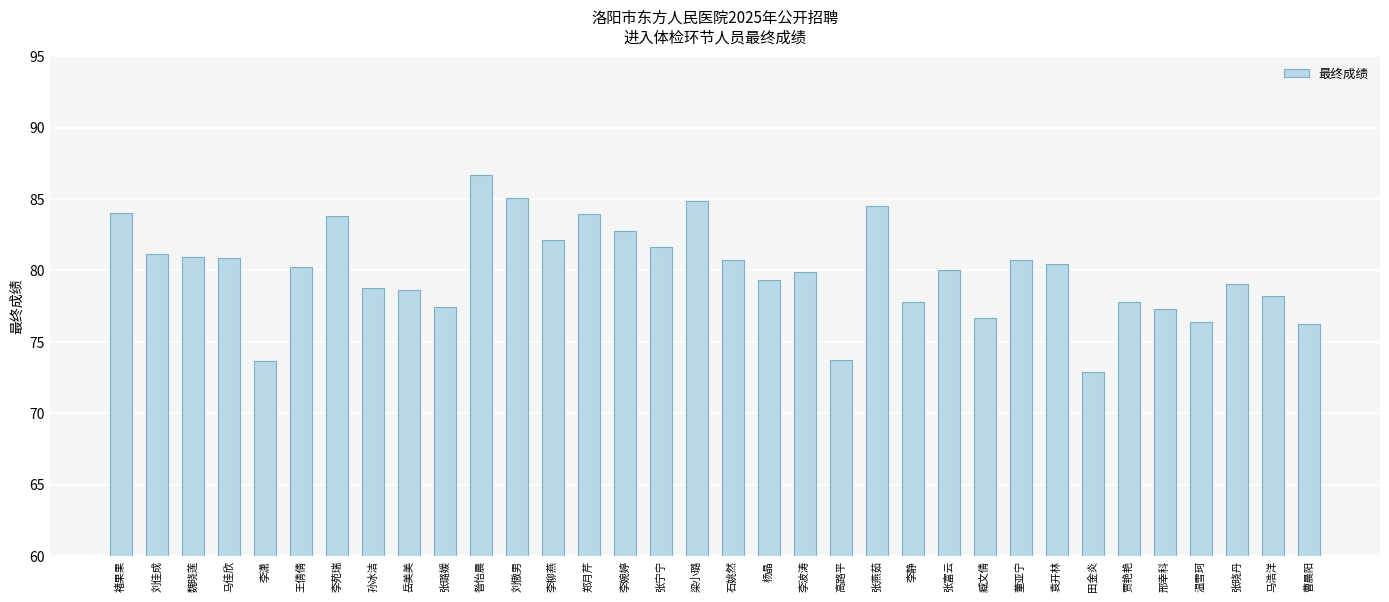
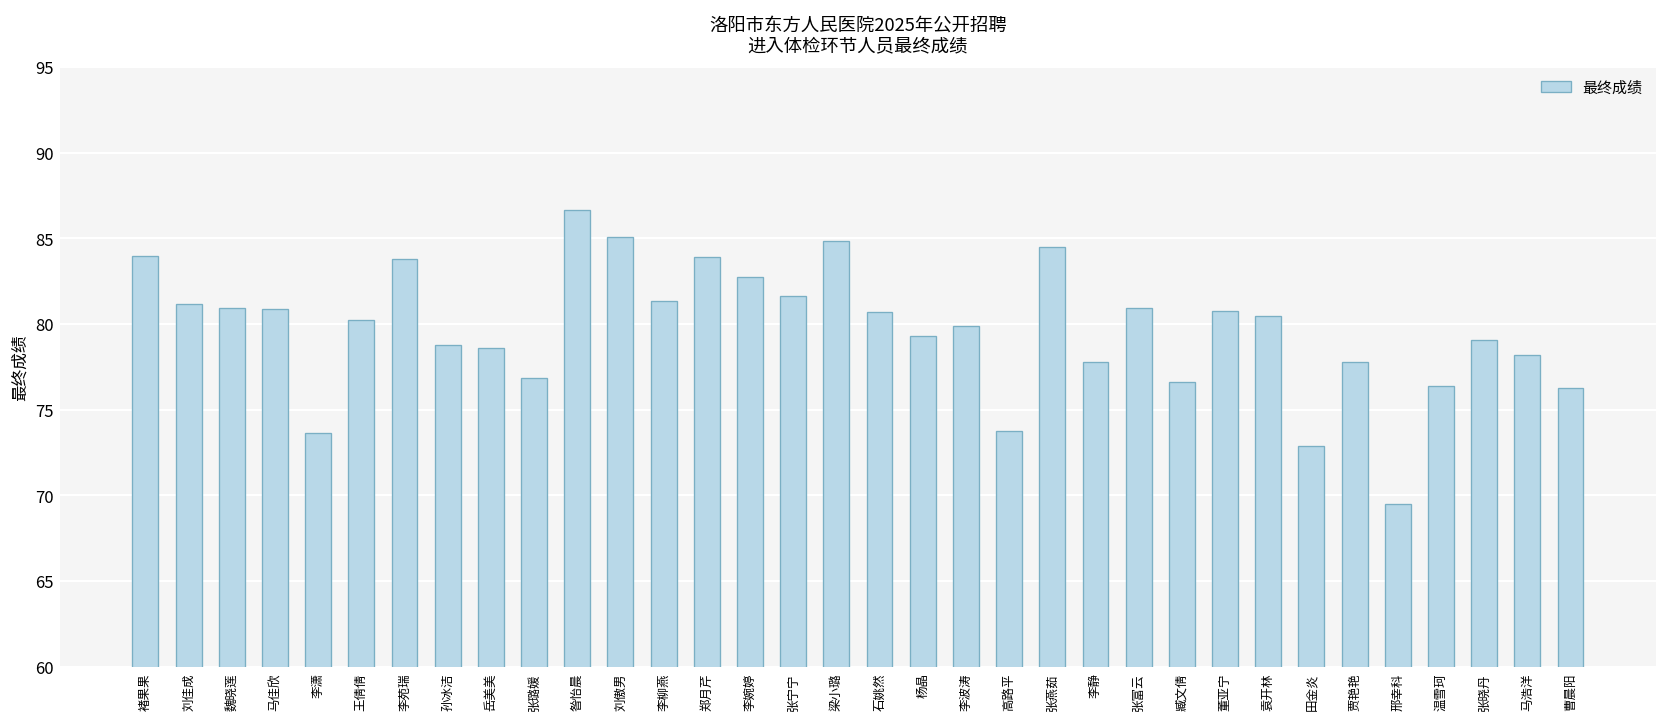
  {
    "褚果果": 84.0,
    "刘佳成": 81.2,
    "魏晓莲": 80.9,
    "马佳欣": 80.9,
    "李潇": 73.7,
    "王倩倩": 80.2,
    "李苑瑞": 83.8,
    "孙冰洁": 78.8,
    "岳美美": 78.6,
-   "张璐媛": 77.4,
+   "张璐媛": 76.8,
    "昝怡晨": 86.7,
    "刘傲男": 85.1,
-   "李柳燕": 82.2,
+   "李柳燕": 81.4,
    "郑月芹": 83.9,
    "李婉婷": 82.7,
    "张宁宁": 81.7,
    "梁小璐": 84.8,
    "石姚然": 80.7,
    "杨晶": 79.3,
    "李波涛": 79.9,
    "高路平": 73.7,
    "张燕茹": 84.5,
    "李静": 77.8,
-   "张富云": 80.0,
+   "张富云": 80.9,
    "臧文倩": 76.6,
    "董亚宁": 80.7,
    "袁开林": 80.5,
    "田金炎": 72.9,
    "贾艳艳": 77.8,
-   "邢幸科": 77.3,
+   "邢幸科": 69.5,
    "温雪珂": 76.4,
    "张晓丹": 79.1,
    "马浩洋": 78.2,
    "曹晨阳": 76.2
  }
